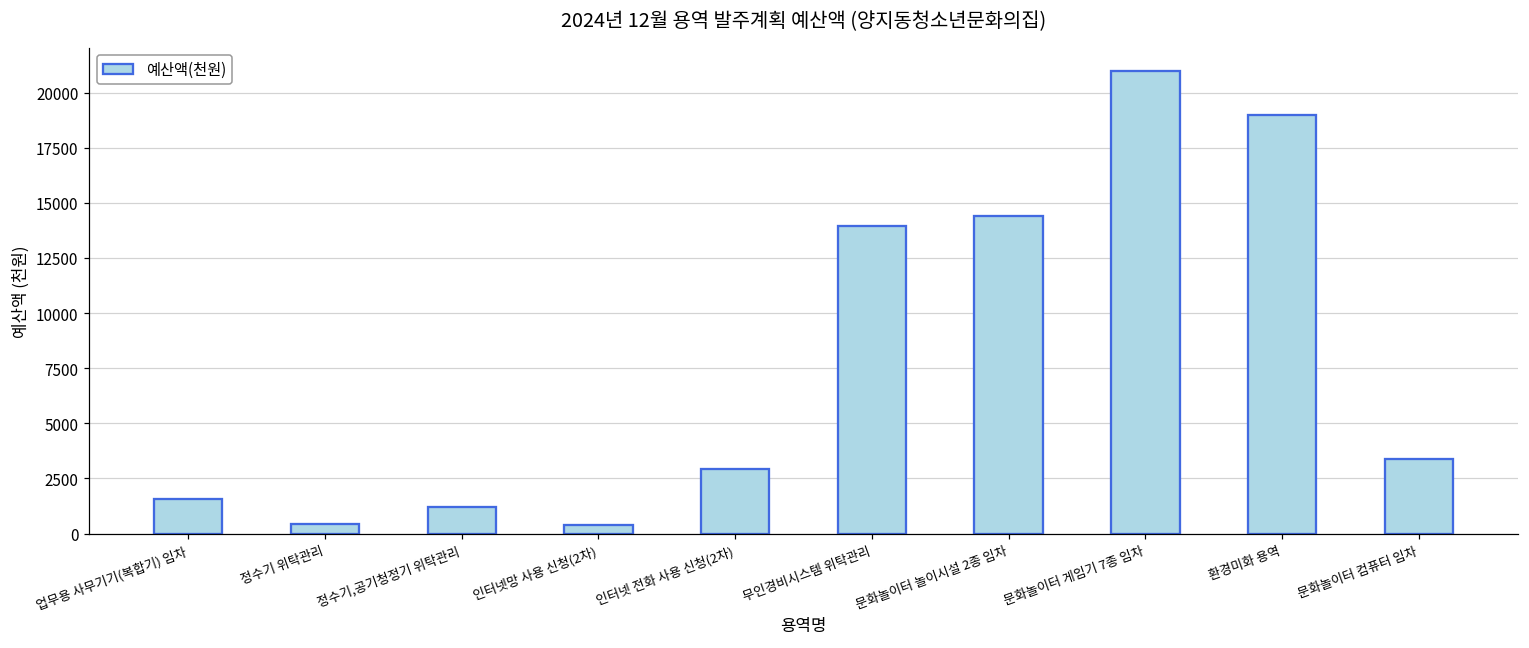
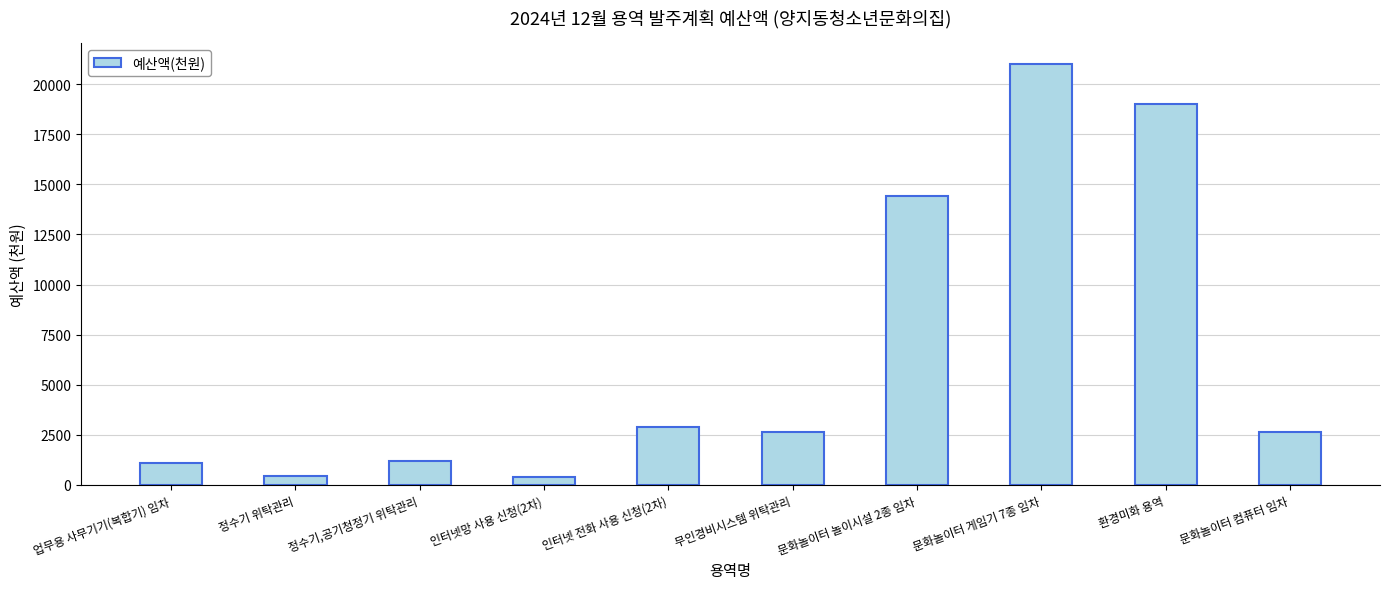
  {
-   "업무용 사무기기(복합기) 임차": 1600,
+   "업무용 사무기기(복합기) 임차": 1100,
    "정수기 위탁관리": 400,
    "정수기,공기청정기 위탁관리": 1200,
    "인터넷망 사용 신청(2차)": 400,
    "인터넷 전화 사용 신청(2차)": 2900,
-   "무인경비시스템 위탁관리": 14000,
+   "무인경비시스템 위탁관리": 2600,
    "문화놀이터 놀이시설 2종 임차": 14400,
    "문화놀이터 게임기 7종 임차": 21000,
    "환경미화 용역": 19000,
-   "문화놀이터 컴퓨터 임차": 3400
+   "문화놀이터 컴퓨터 임차": 2600
  }
